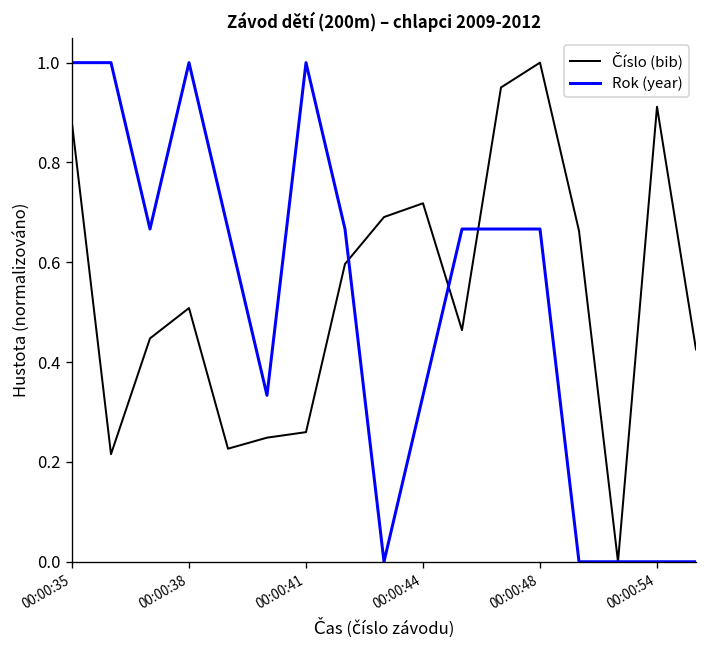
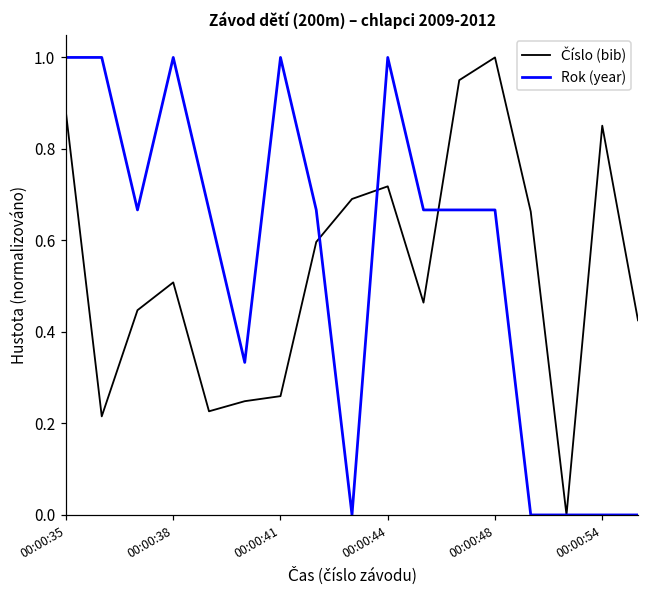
  {
    "Číslo (bib)": {
      "00:00:35": 0.88,
      "00:00:38": 0.51,
      "00:00:41": 0.26,
      "00:00:44": 0.72,
      "00:00:48": 1.00,
-     "00:00:54": 0.91
+     "00:00:54": 0.85
    },
    "Rok (year)": {
      "00:00:35": 1.00,
      "00:00:38": 1.00,
      "00:00:41": 1.00,
-     "00:00:44": 0.33,
+     "00:00:44": 1.00,
      "00:00:48": 0.67,
      "00:00:54": 0.00
    }
  }
